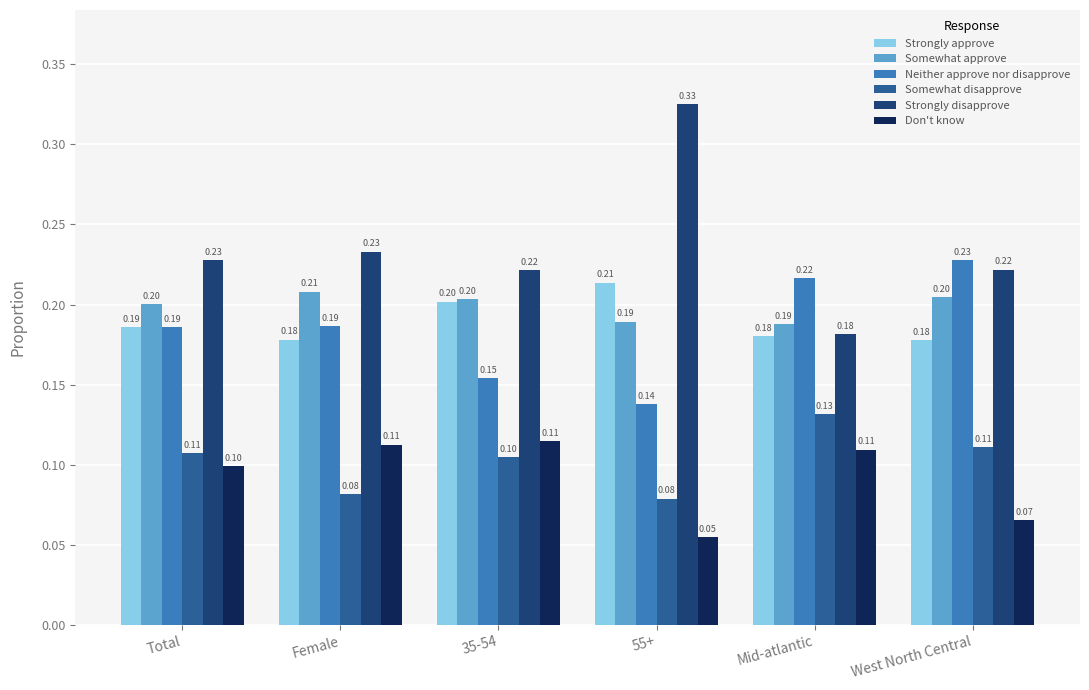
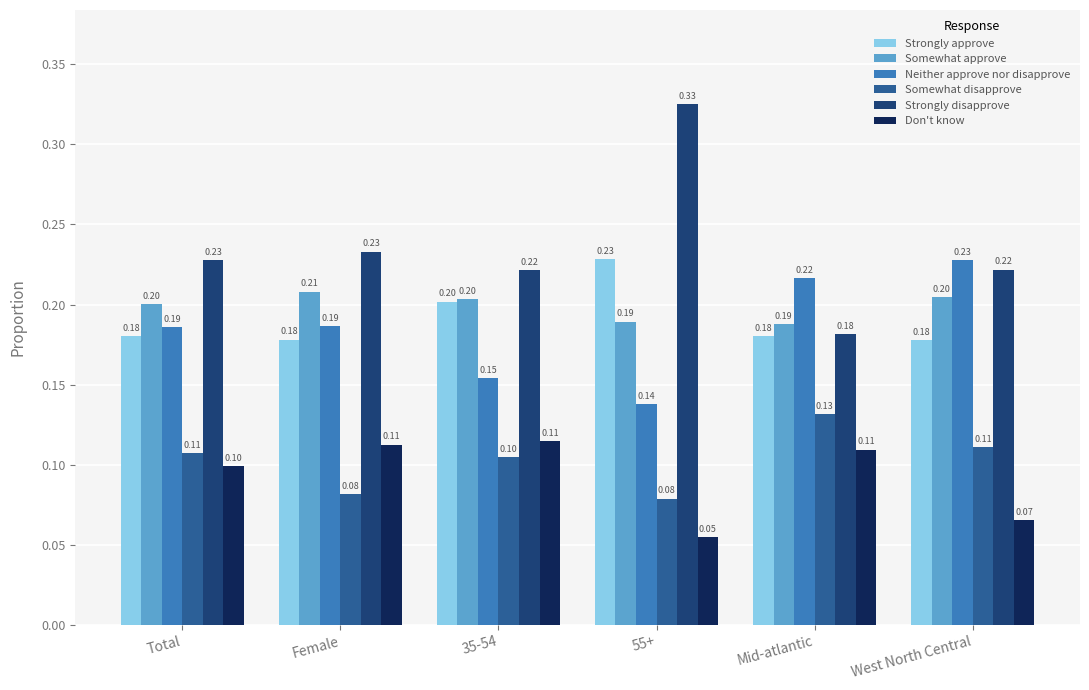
  {
    "Strongly approve": {
-     "Total": 0.19,
+     "Total": 0.18,
      "Female": 0.18,
      "35-54": 0.20,
-     "55+": 0.21,
+     "55+": 0.23,
      "Mid-atlantic": 0.18,
      "West North Central": 0.18
    }
  }
